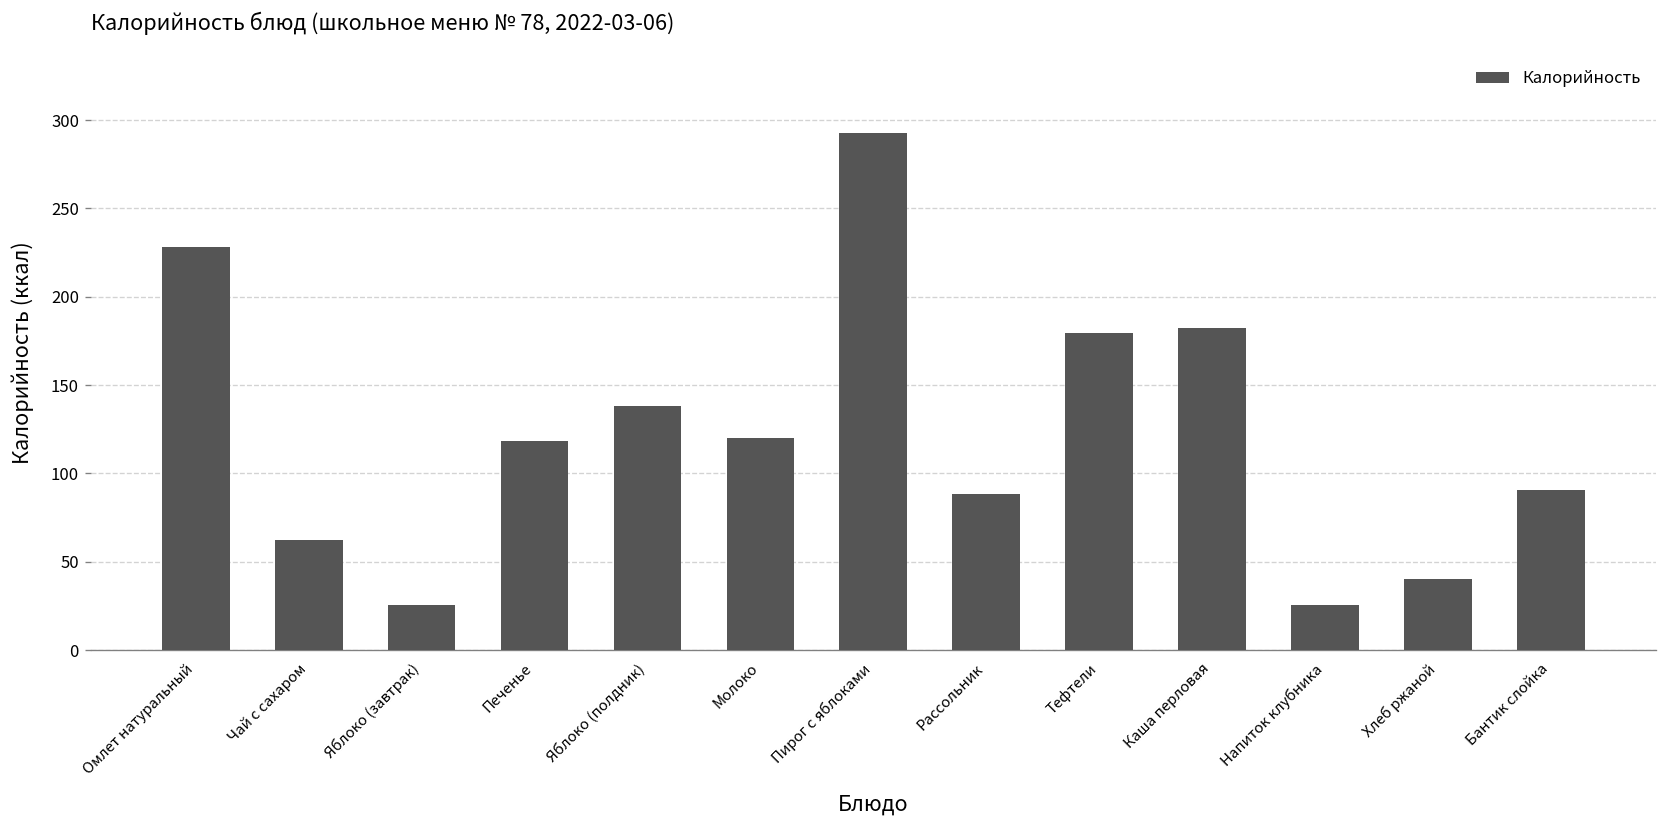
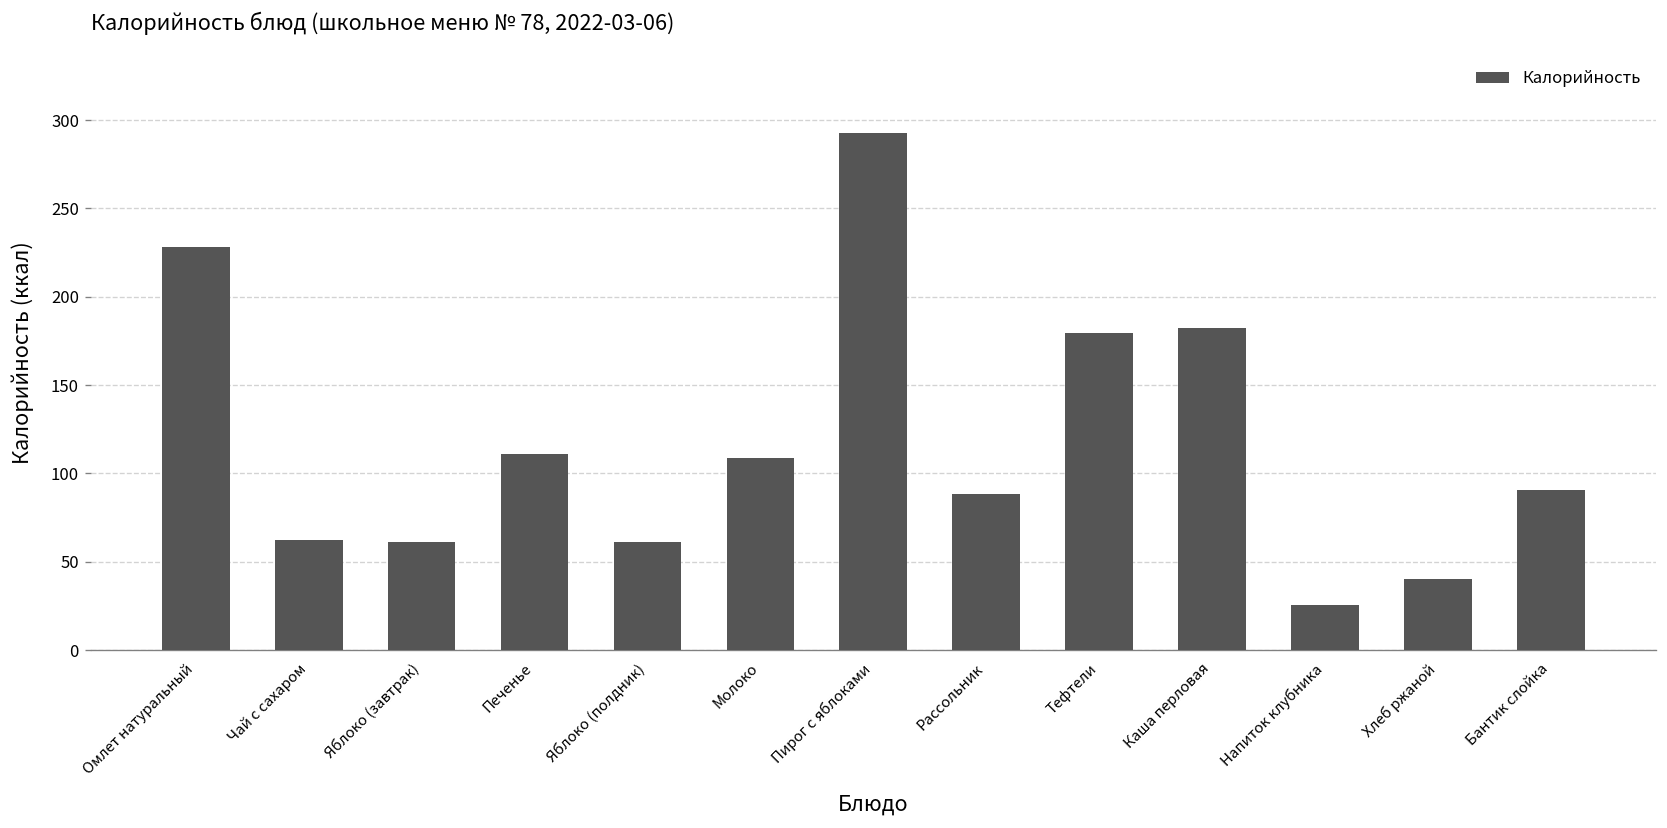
  {
    "Омлет натуральный": 228,
    "Чай с сахаром": 62,
-   "Яблоко (завтрак)": 26,
-   "Печенье": 118,
-   "Яблоко (полдник)": 138,
-   "Молоко": 120,
+   "Яблоко (завтрак)": 61,
+   "Печенье": 111,
+   "Яблоко (полдник)": 61,
+   "Молоко": 109,
    "Пирог с яблоками": 293,
    "Рассольник": 88,
    "Тефтели": 180,
    "Каша перловая": 182,
    "Напиток клубника": 26,
    "Хлеб ржаной": 40,
    "Бантик слойка": 91
  }
